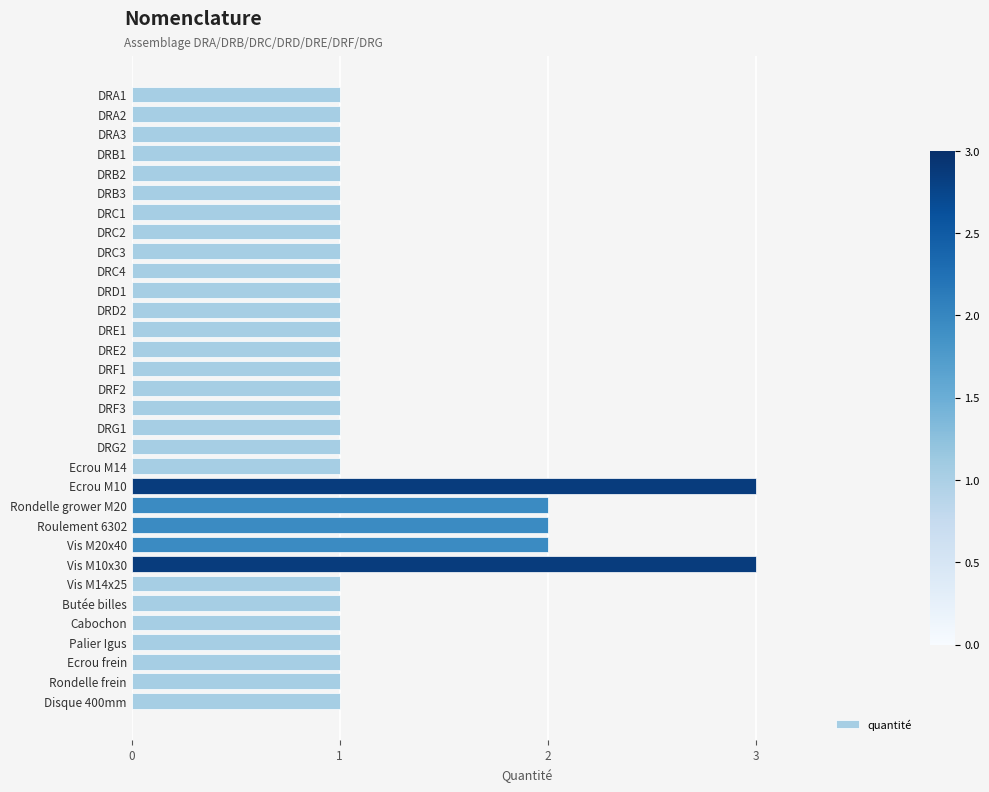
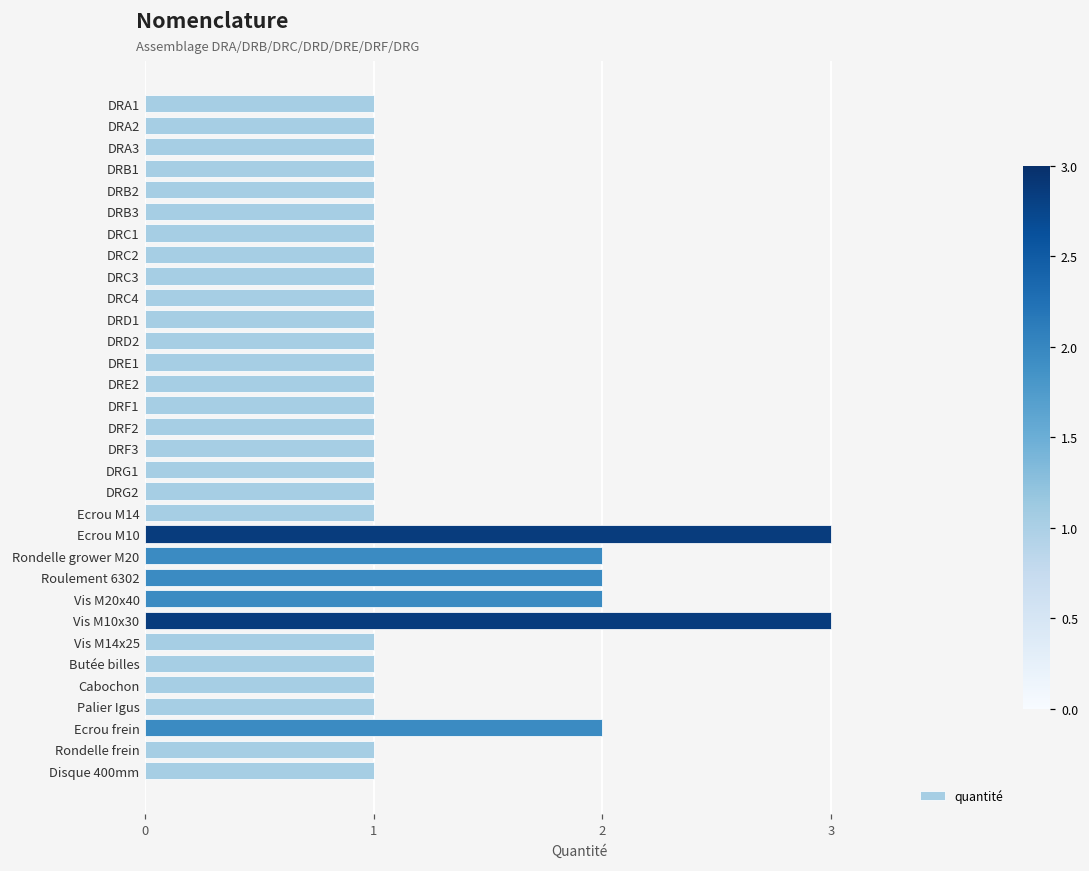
  {
    "DRA1": 1,
    "DRA2": 1,
    "DRA3": 1,
    "DRB1": 1,
    "DRB2": 1,
    "DRB3": 1,
    "DRC1": 1,
    "DRC2": 1,
    "DRC3": 1,
    "DRC4": 1,
    "DRD1": 1,
    "DRD2": 1,
    "DRE1": 1,
    "DRE2": 1,
    "DRF1": 1,
    "DRF2": 1,
    "DRF3": 1,
    "DRG1": 1,
    "DRG2": 1,
    "Ecrou M14": 1,
    "Ecrou M10": 3,
    "Rondelle grower M20": 2,
    "Roulement 6302": 2,
    "Vis M20x40": 2,
    "Vis M10x30": 3,
    "Vis M14x25": 1,
    "Butée billes": 1,
    "Cabochon": 1,
    "Palier Igus": 1,
-   "Ecrou frein": 1,
+   "Ecrou frein": 2,
    "Rondelle frein": 1,
    "Disque 400mm": 1
  }
